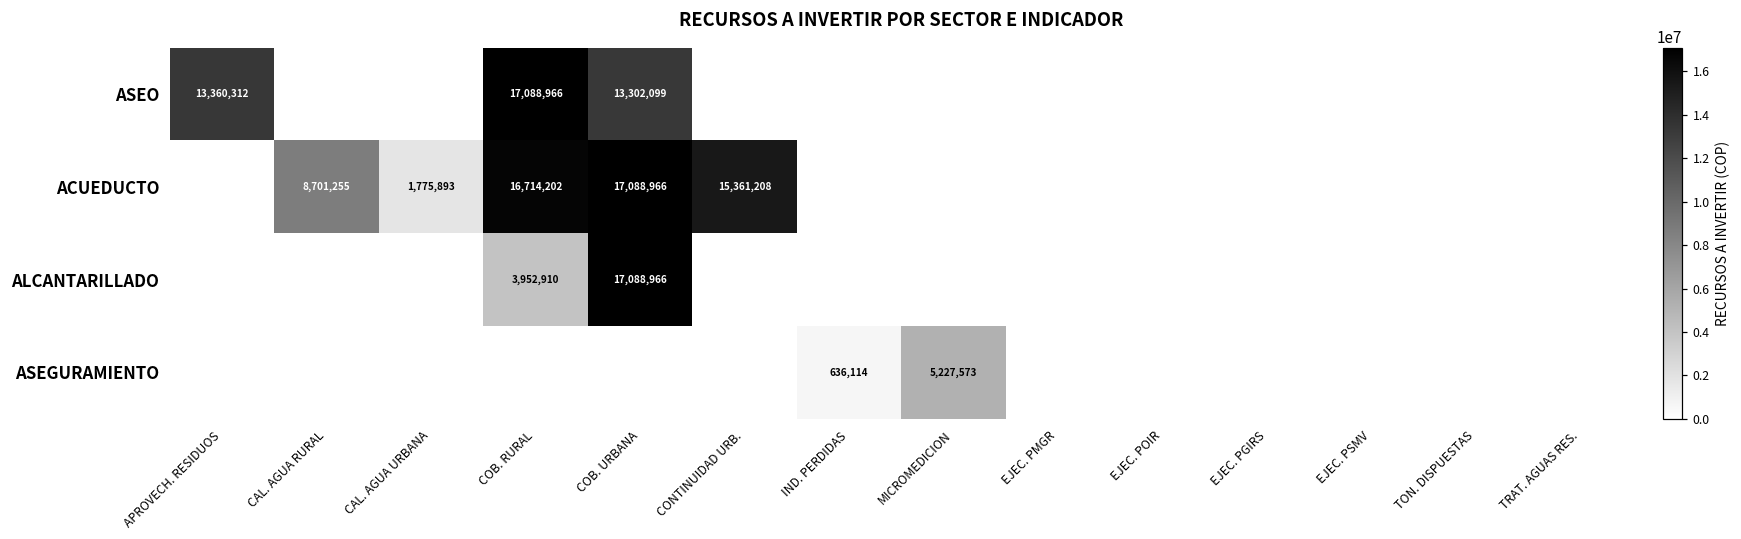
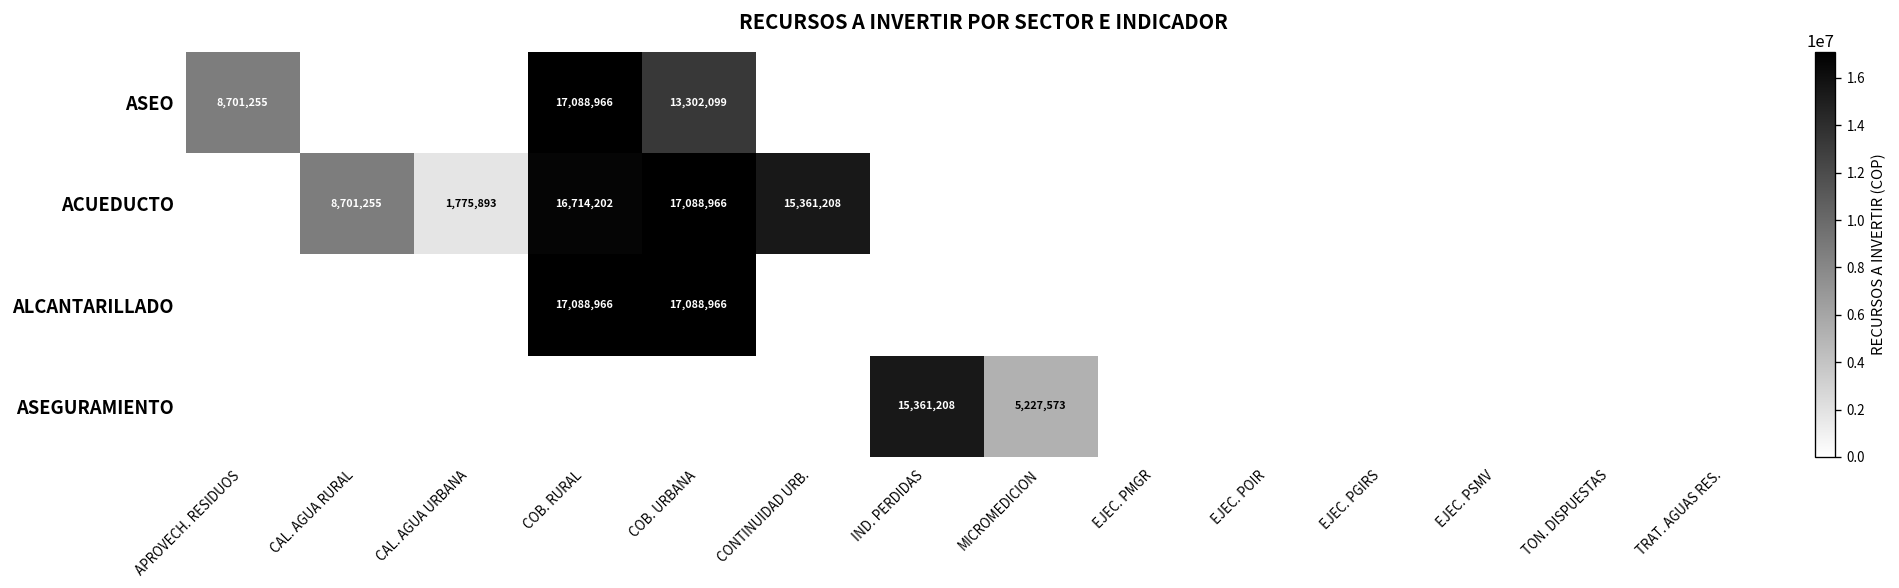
  {
    "ASEO": {
-     "APROVECH. RESIDUOS": "13,360,312",
+     "APROVECH. RESIDUOS": "8,701,255",
      "COB. RURAL": "17,088,966",
      "COB. URBANA": "13,302,099"
    },
    "ACUEDUCTO": {
      "CAL. AGUA RURAL": "8,701,255",
      "CAL. AGUA URBANA": "1,775,893",
      "COB. RURAL": "16,714,202",
      "COB. URBANA": "17,088,966",
      "CONTINUIDAD URB.": "15,361,208"
    },
    "ALCANTARILLADO": {
-     "COB. RURAL": "3,952,910",
+     "COB. RURAL": "17,088,966",
      "COB. URBANA": "17,088,966"
    },
    "ASEGURAMIENTO": {
-     "IND. PERDIDAS": "636,114",
+     "IND. PERDIDAS": "15,361,208",
      "MICROMEDICION": "5,227,573"
    }
  }
